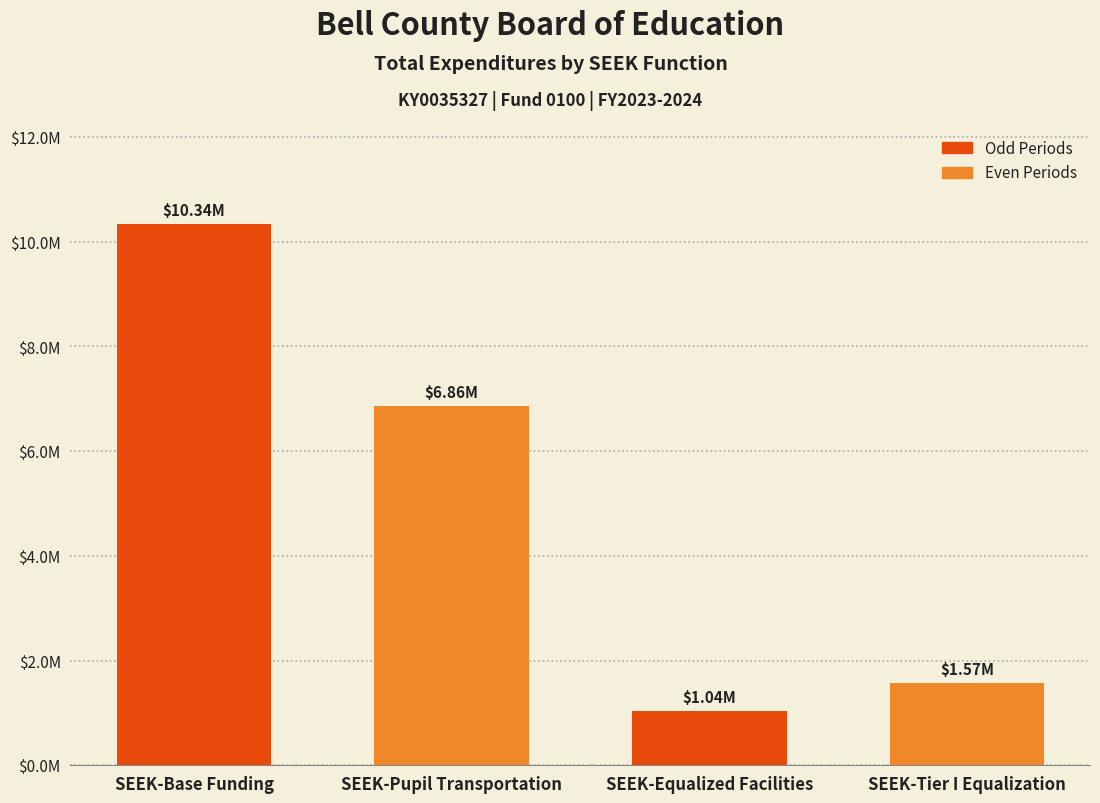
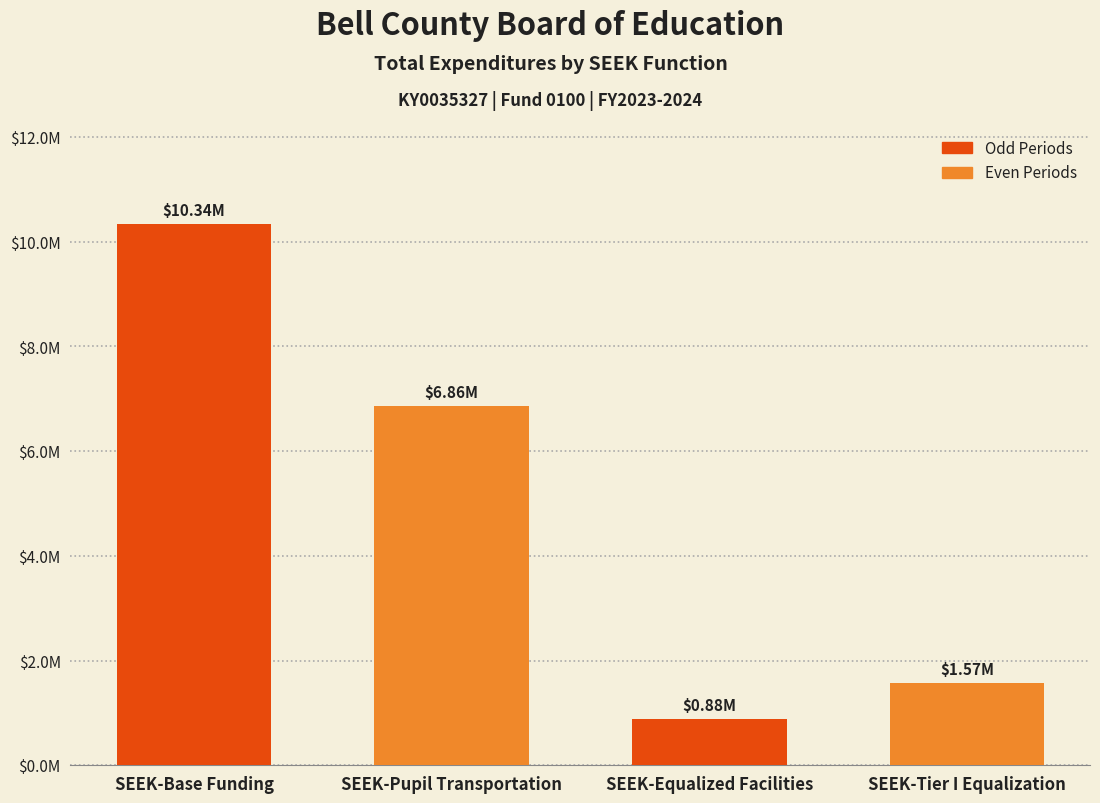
  {
    "SEEK-Base Funding": "$10.34M",
    "SEEK-Pupil Transportation": "$6.86M",
-   "SEEK-Equalized Facilities": "$1.04M",
+   "SEEK-Equalized Facilities": "$0.88M",
    "SEEK-Tier I Equalization": "$1.57M"
  }
